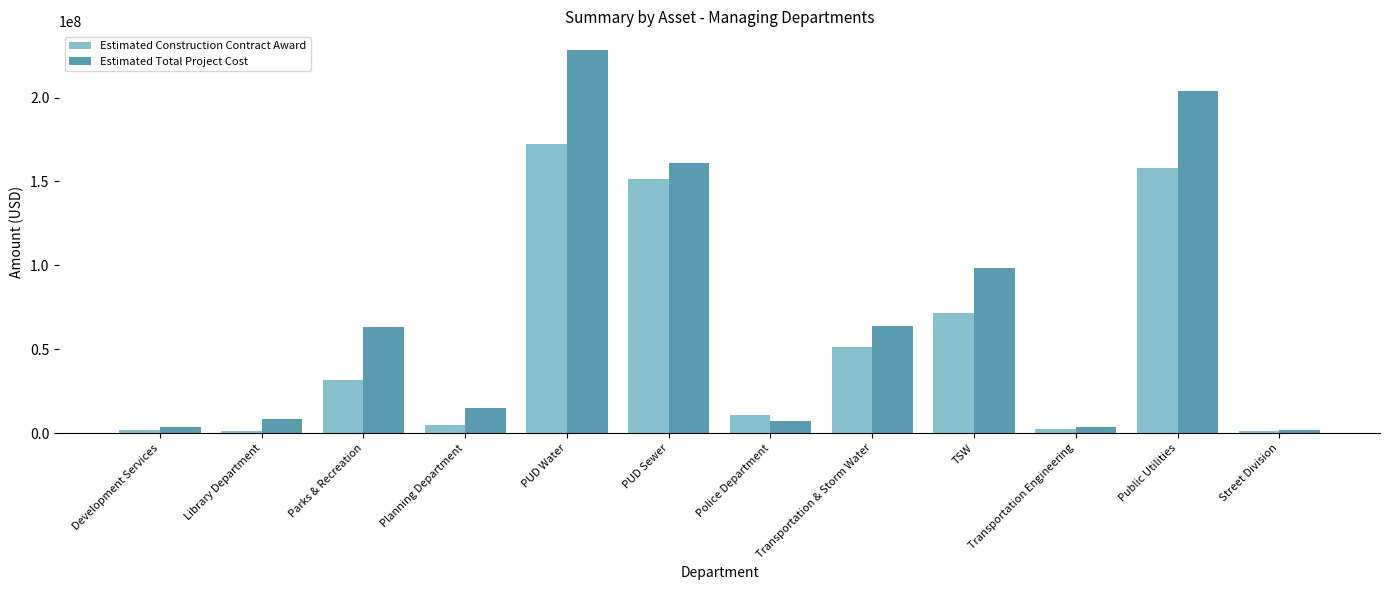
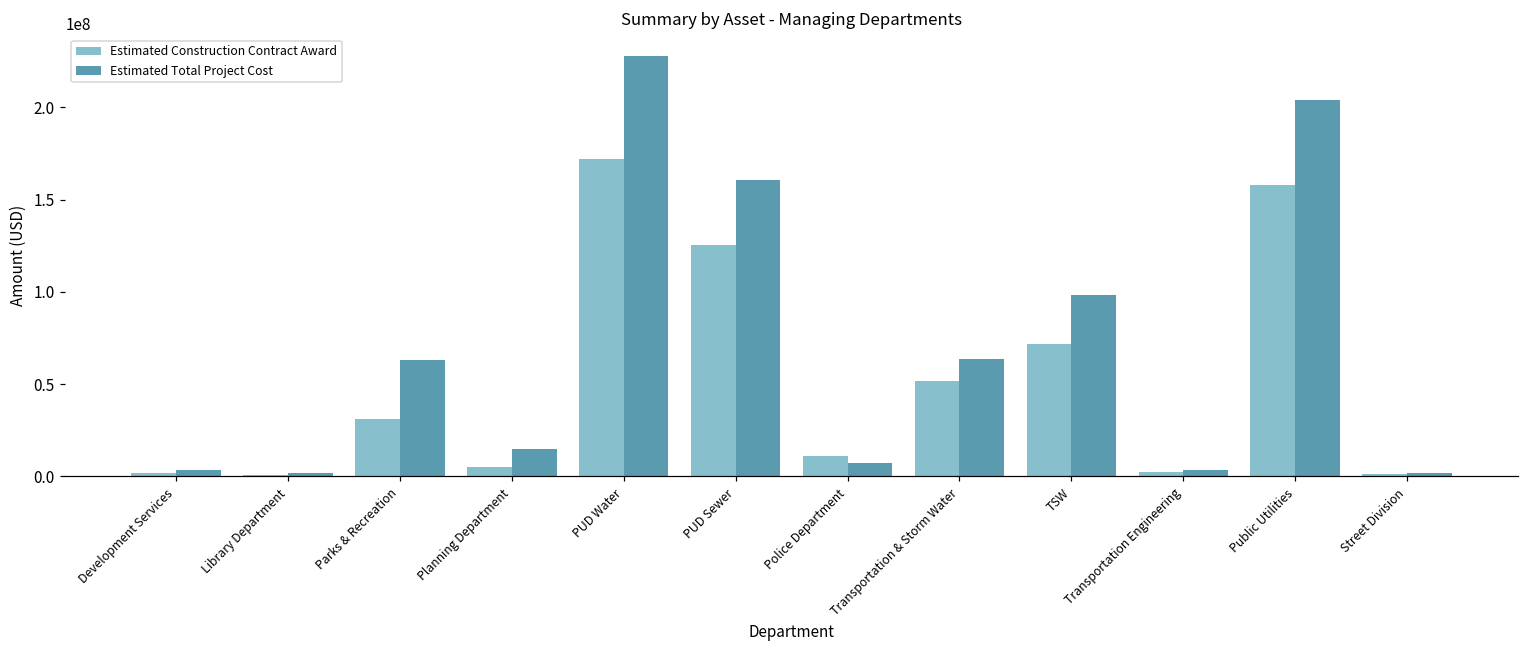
  {
    "Estimated Construction Contract Award": {
      "Development Services": 2000000,
      "Parks & Recreation": 31000000,
      "Planning Department": 5000000,
      "PUD Water": 172000000,
-     "PUD Sewer": 151000000,
+     "PUD Sewer": 126000000,
      "Police Department": 11000000,
      "Transportation & Storm Water": 51000000,
      "TSW": 72000000,
      "Transportation Engineering": 2000000,
      "Public Utilities": 158000000
    },
    "Estimated Total Project Cost": {
      "Development Services": 3000000,
-     "Library Department": 8000000,
+     "Library Department": 2000000,
      "Parks & Recreation": 63000000,
      "Planning Department": 15000000,
      "PUD Water": 228000000,
      "PUD Sewer": 161000000,
      "Police Department": 7000000,
      "Transportation & Storm Water": 64000000,
      "TSW": 98000000,
      "Transportation Engineering": 4000000,
      "Public Utilities": 204000000,
      "Street Division": 2000000
    }
  }
